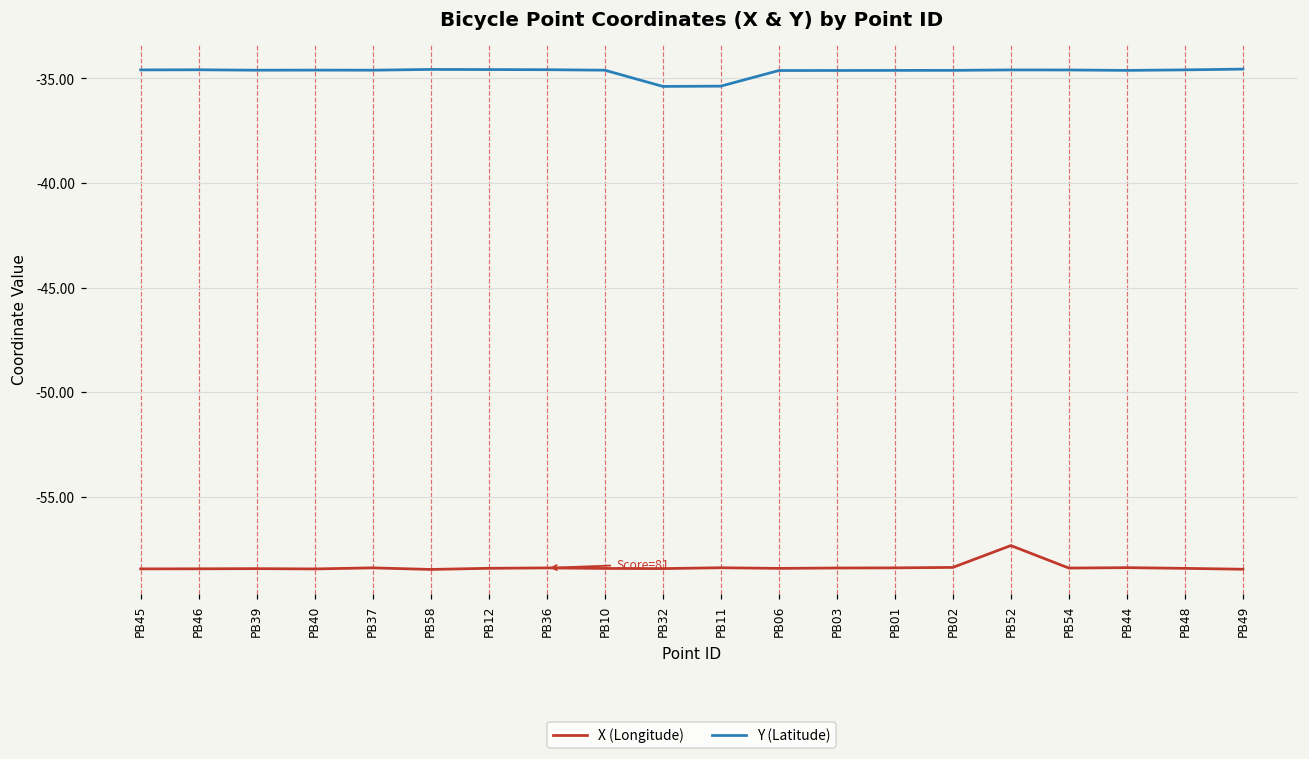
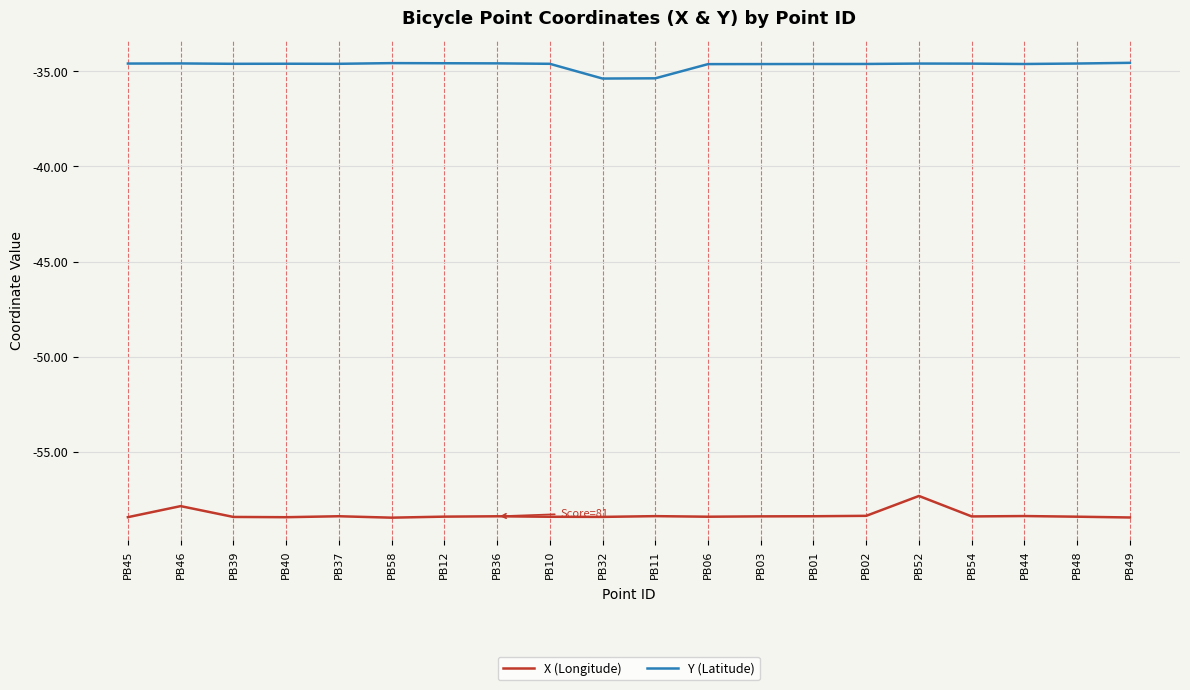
  {
    "X (Longitude)": {
      "PB45": -58.4,
-     "PB46": -58.4,
+     "PB46": -57.9,
      "PB39": -58.4,
      "PB40": -58.4,
      "PB37": -58.4,
      "PB58": -58.5,
      "PB12": -58.4,
      "PB36": -58.4,
      "PB11": -58.4,
      "PB06": -58.4,
      "PB03": -58.4,
      "PB01": -58.4,
      "PB02": -58.4,
      "PB52": -57.3,
      "PB54": -58.4,
      "PB44": -58.4,
      "PB48": -58.4,
      "PB49": -58.5
    },
    "Y (Latitude)": {
      "PB45": -34.6,
      "PB46": -34.6,
      "PB39": -34.6,
      "PB40": -34.6,
      "PB37": -34.6,
      "PB58": -34.6,
      "PB12": -34.6,
      "PB36": -34.6,
      "PB10": -34.6,
      "PB32": -35.4,
      "PB11": -35.4,
      "PB06": -34.6,
      "PB03": -34.6,
      "PB01": -34.6,
      "PB02": -34.6,
      "PB52": -34.6,
      "PB54": -34.6,
      "PB44": -34.6,
      "PB48": -34.6,
      "PB49": -34.6
    }
  }
